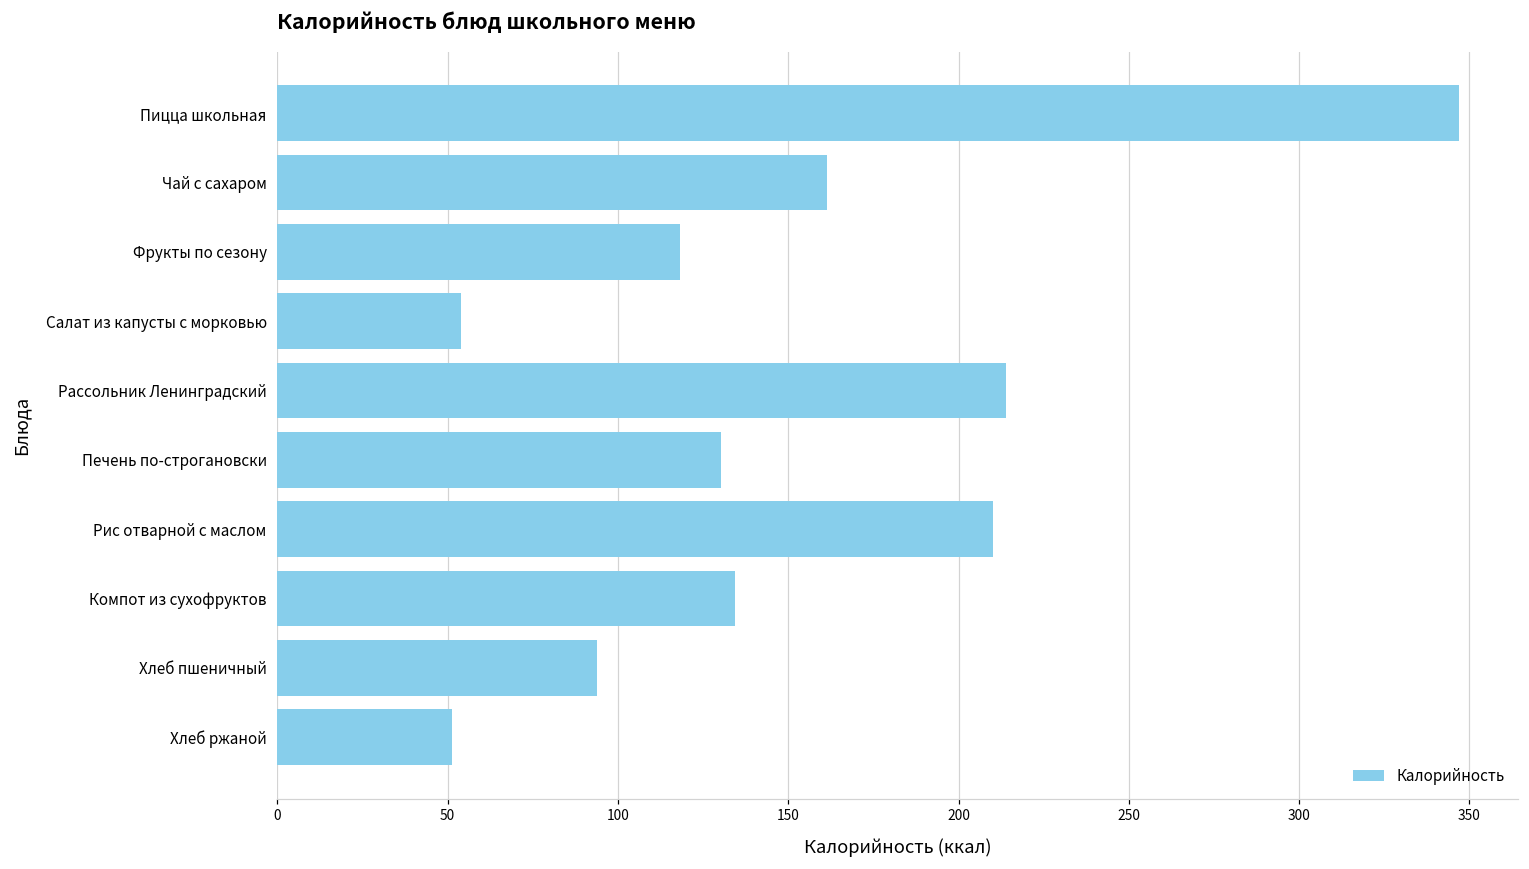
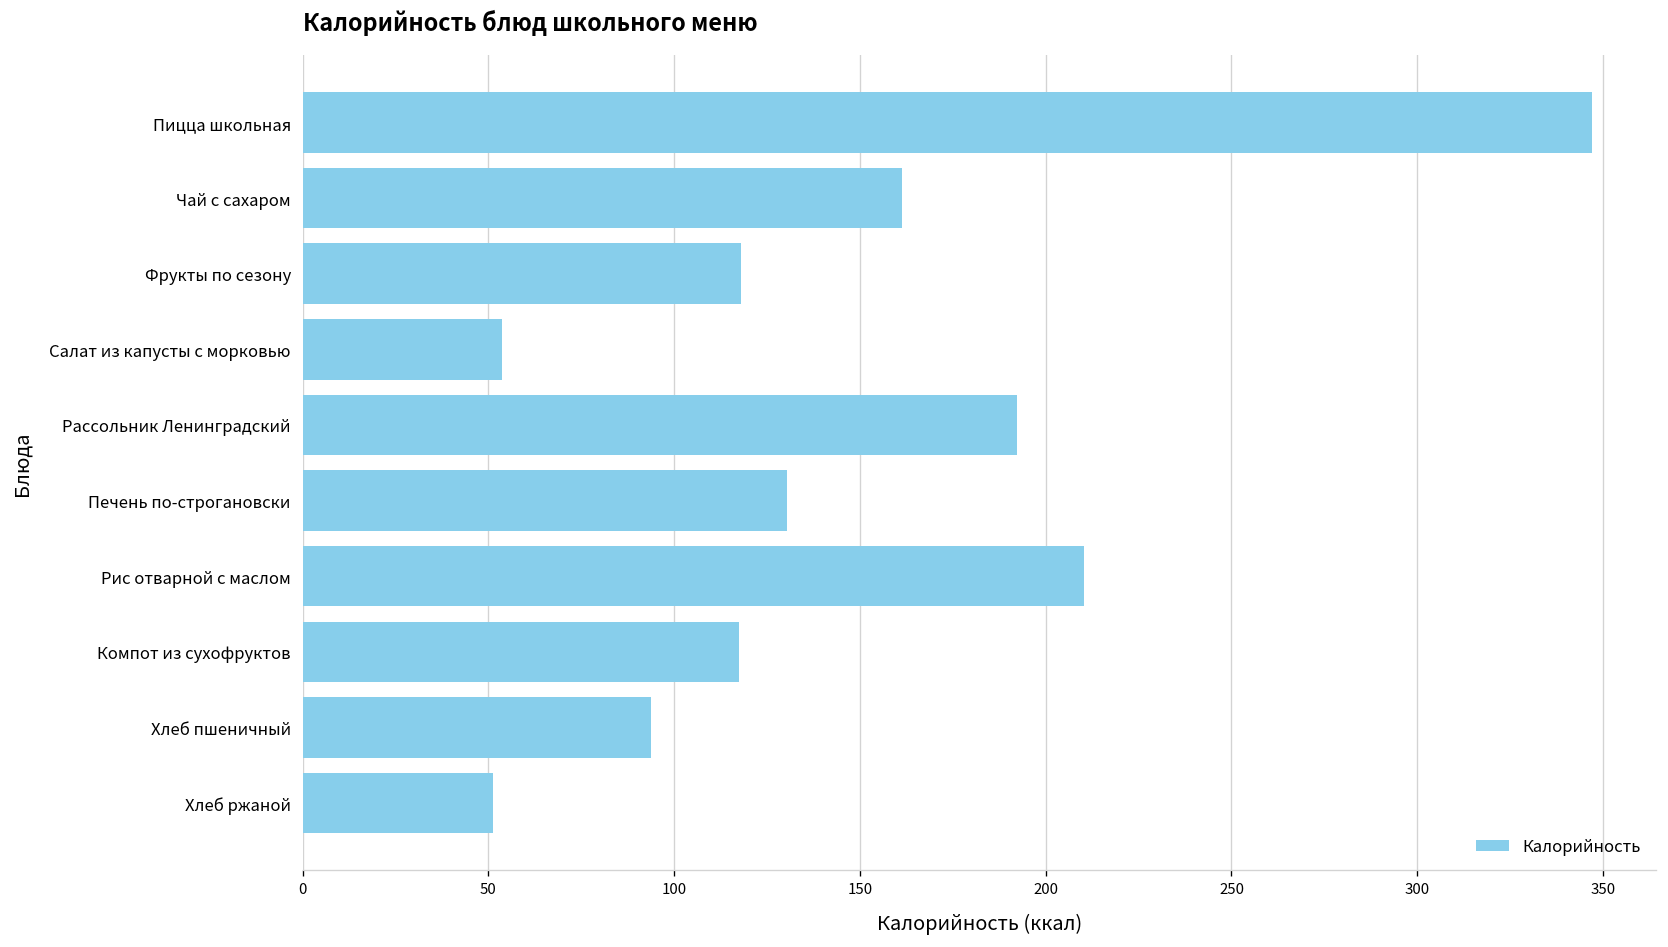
  {
    "Пицца школьная": 347,
    "Чай с сахаром": 161,
    "Фрукты по сезону": 118,
    "Салат из капусты с морковью": 54,
-   "Рассольник Ленинградский": 214,
+   "Рассольник Ленинградский": 192,
    "Печень по-строгановски": 130,
    "Рис отварной с маслом": 210,
-   "Компот из сухофруктов": 135,
+   "Компот из сухофруктов": 117,
    "Хлеб пшеничный": 94,
    "Хлеб ржаной": 51
  }
